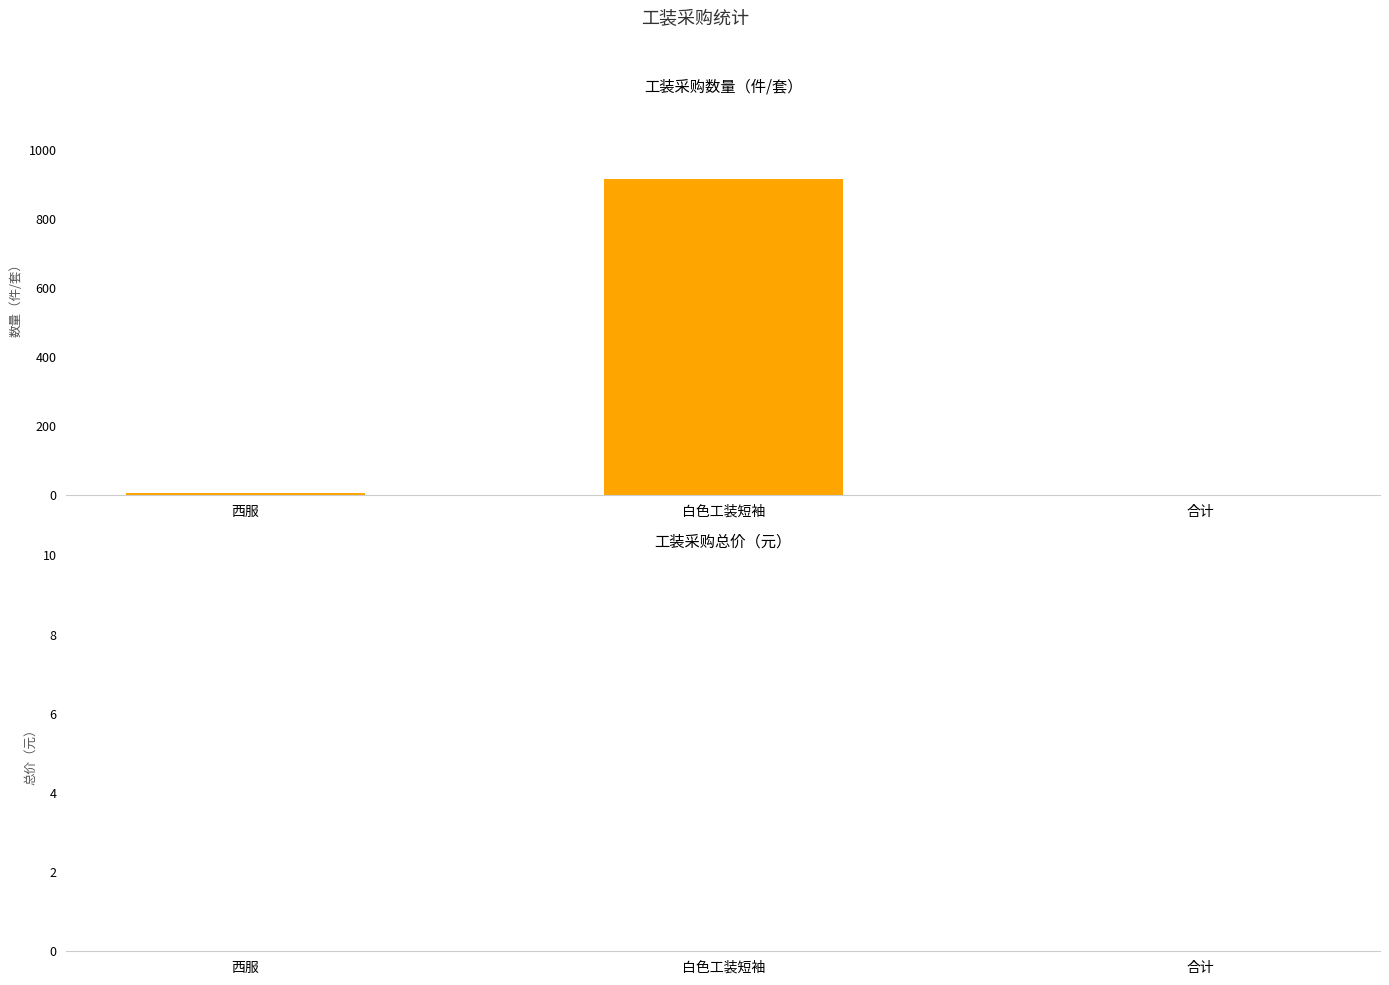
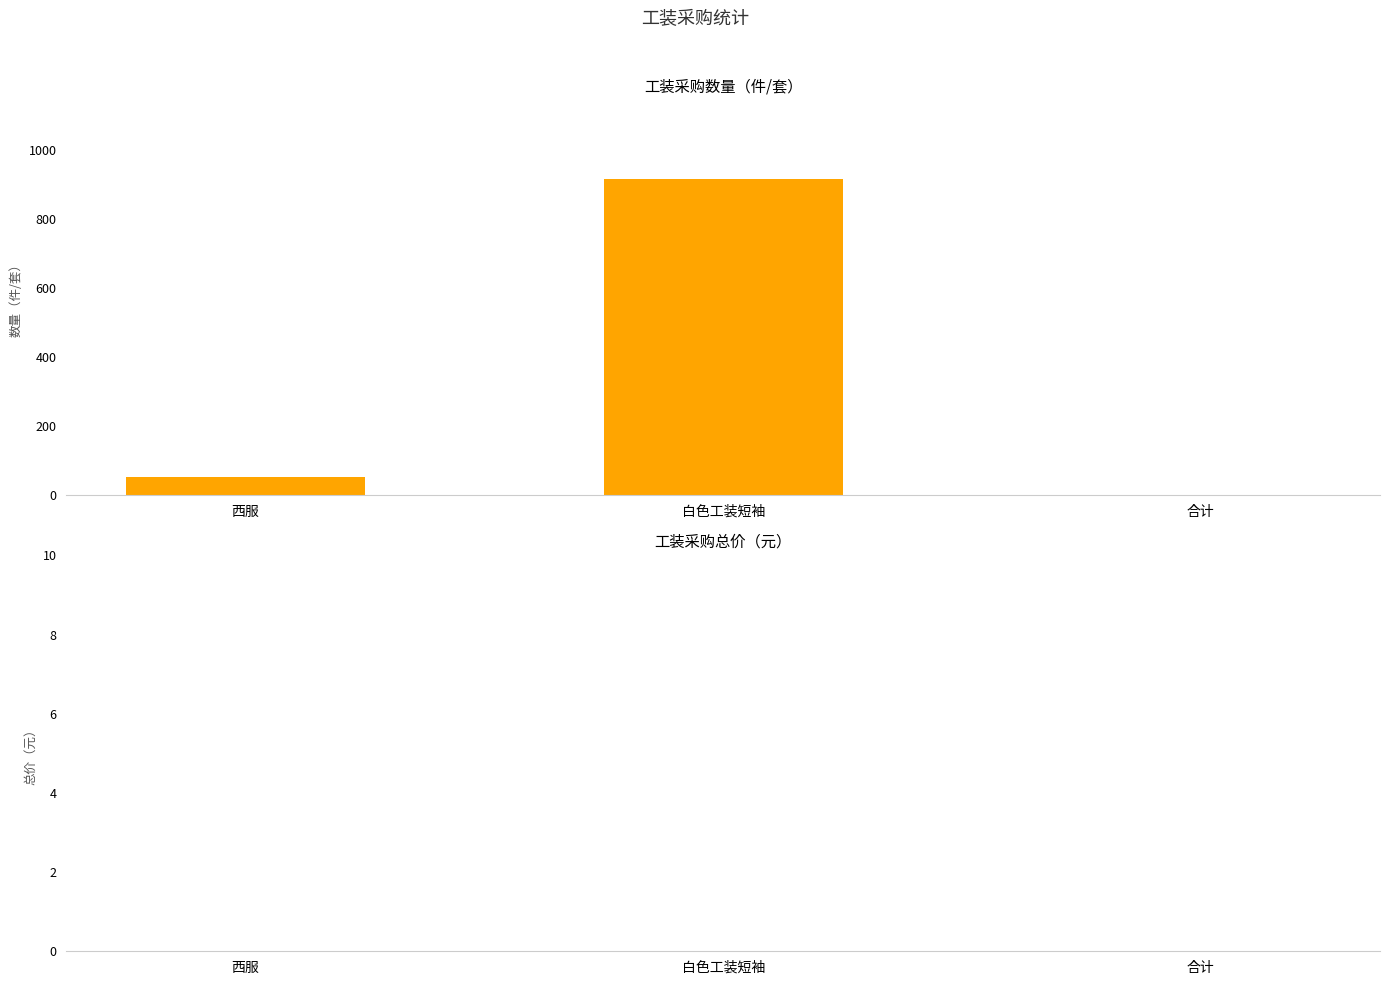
  {
    "工装采购数量（件/套）": {
-     "西服": 10,
+     "西服": 50,
      "白色工装短袖": 920,
      "合计": 0
    },
    "工装采购总价（元）": {
      "西服": 0.0,
      "白色工装短袖": 0.0,
      "合计": 0.0
    }
  }
